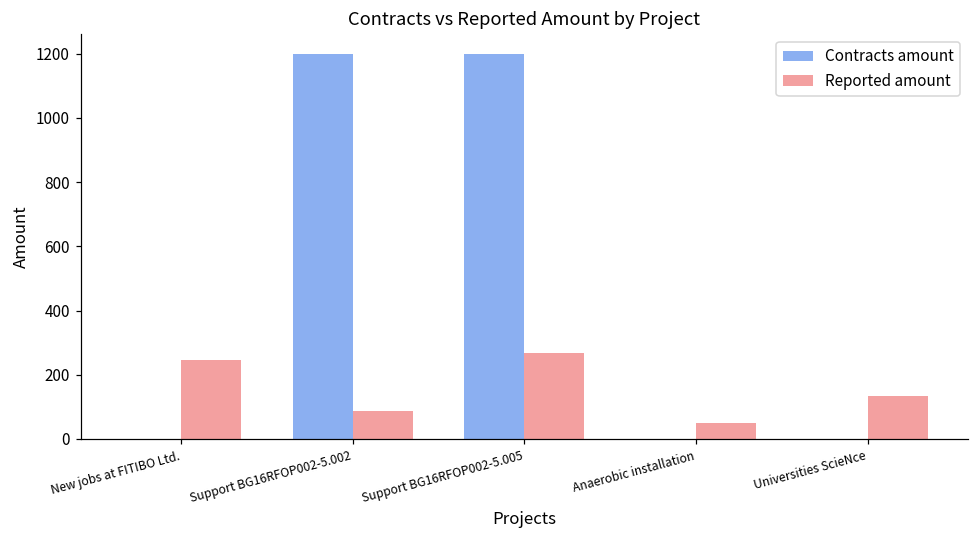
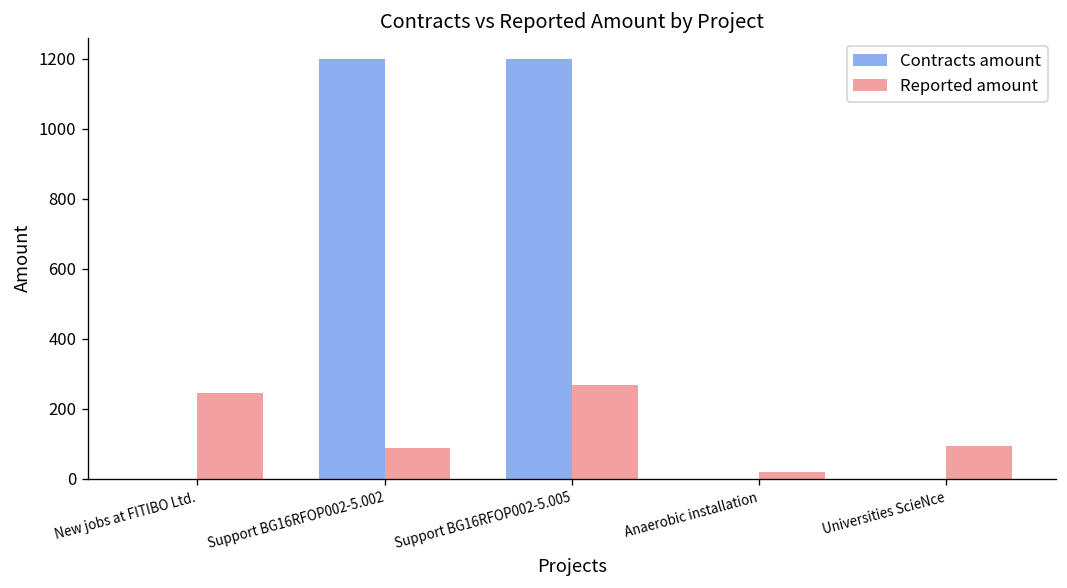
  {
    "Contracts amount": {
      "New jobs at FITIBO Ltd.": 0,
      "Support BG16RFOP002-5.002": 1200,
      "Support BG16RFOP002-5.005": 1200,
      "Anaerobic installation": 0,
      "Universities ScieNce": 0
    },
    "Reported amount": {
      "New jobs at FITIBO Ltd.": 250,
      "Support BG16RFOP002-5.002": 90,
      "Support BG16RFOP002-5.005": 270,
-     "Anaerobic installation": 50,
-     "Universities ScieNce": 130
+     "Anaerobic installation": 20,
+     "Universities ScieNce": 90
    }
  }
